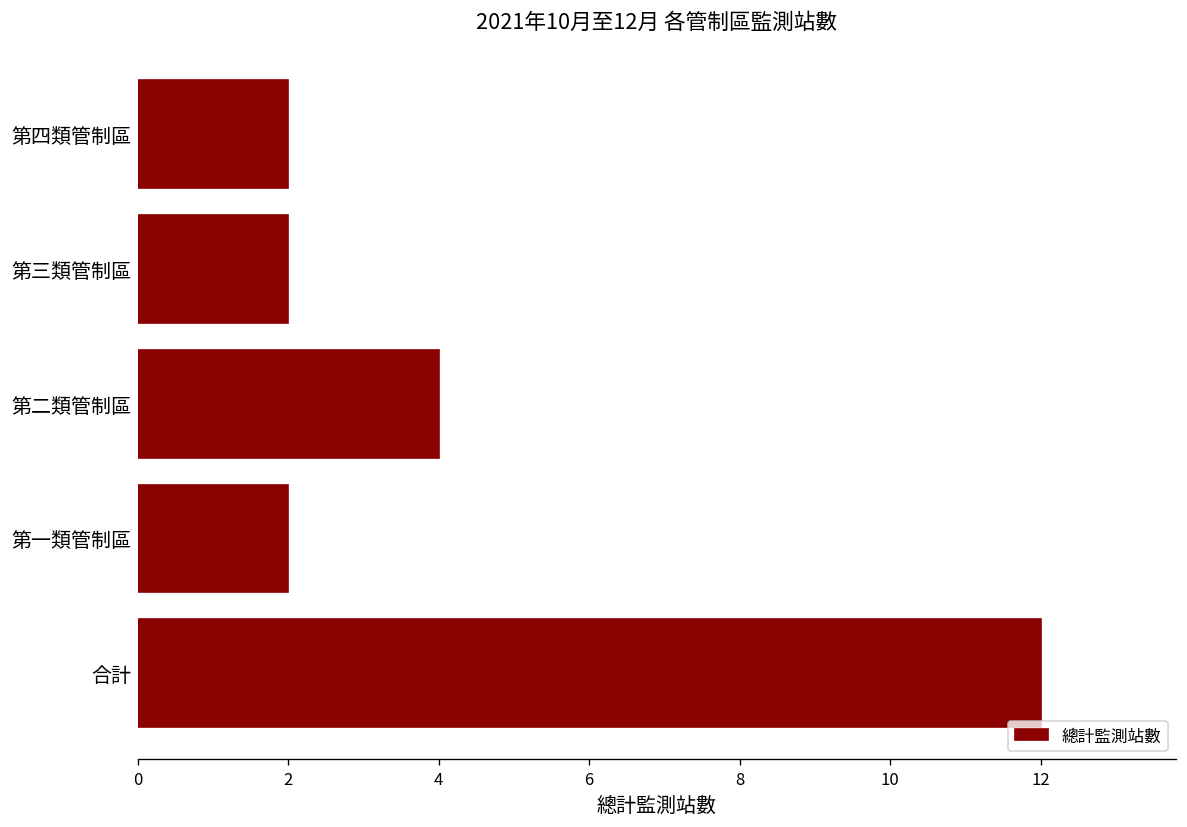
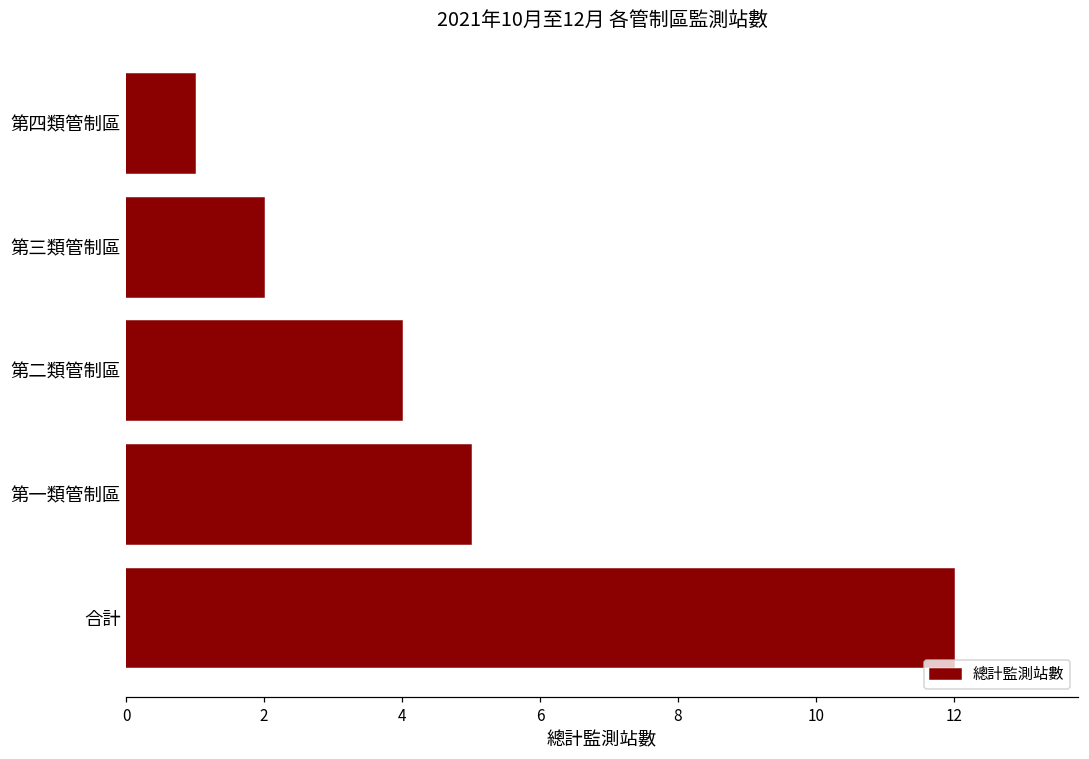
  {
-   "第四類管制區": 2,
+   "第四類管制區": 1,
    "第三類管制區": 2,
    "第二類管制區": 4,
-   "第一類管制區": 2,
+   "第一類管制區": 5,
    "合計": 12
  }
